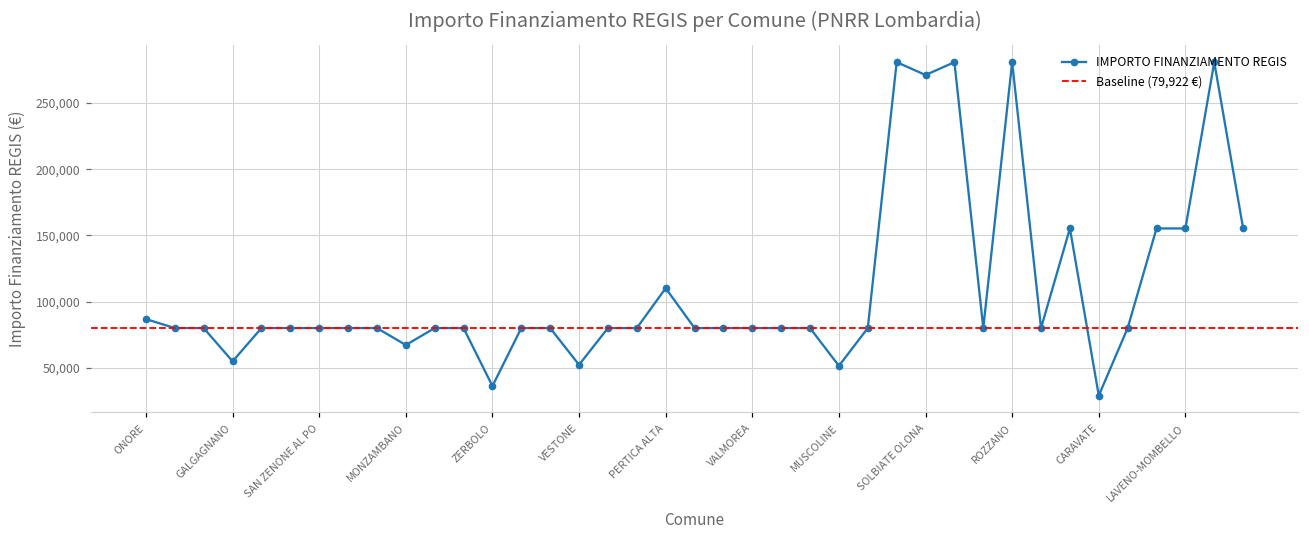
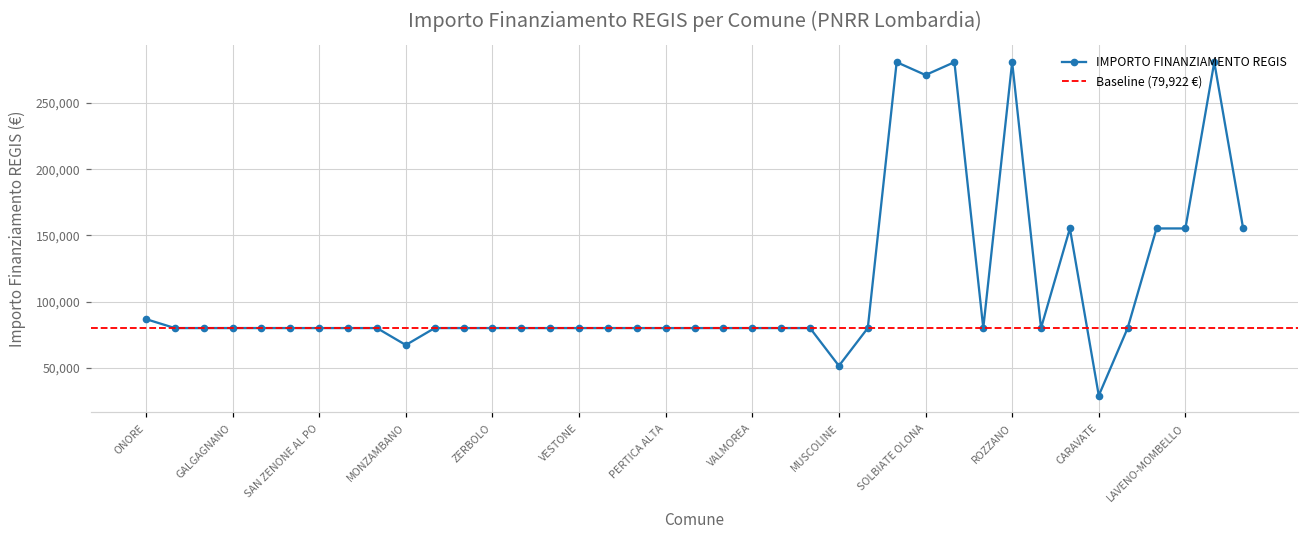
  {
    "ONORE": "87,000",
-   "GALGAGNANO": "55,000",
+   "GALGAGNANO": "80,000",
    "SAN ZENONE AL PO": "80,000",
    "MONZAMBANO": "67,000",
-   "ZERBOLO": "36,000",
-   "VESTONE": "52,000",
-   "PERTICA ALTA": "110,000",
+   "ZERBOLO": "80,000",
+   "VESTONE": "80,000",
+   "PERTICA ALTA": "80,000",
    "VALMOREA": "80,000",
    "MUSCOLINE": "51,000",
    "SOLBIATE OLONA": "271,000",
    "ROZZANO": "281,000",
    "CARAVATE": "29,000",
    "LAVENO-MOMBELLO": "155,000"
  }
